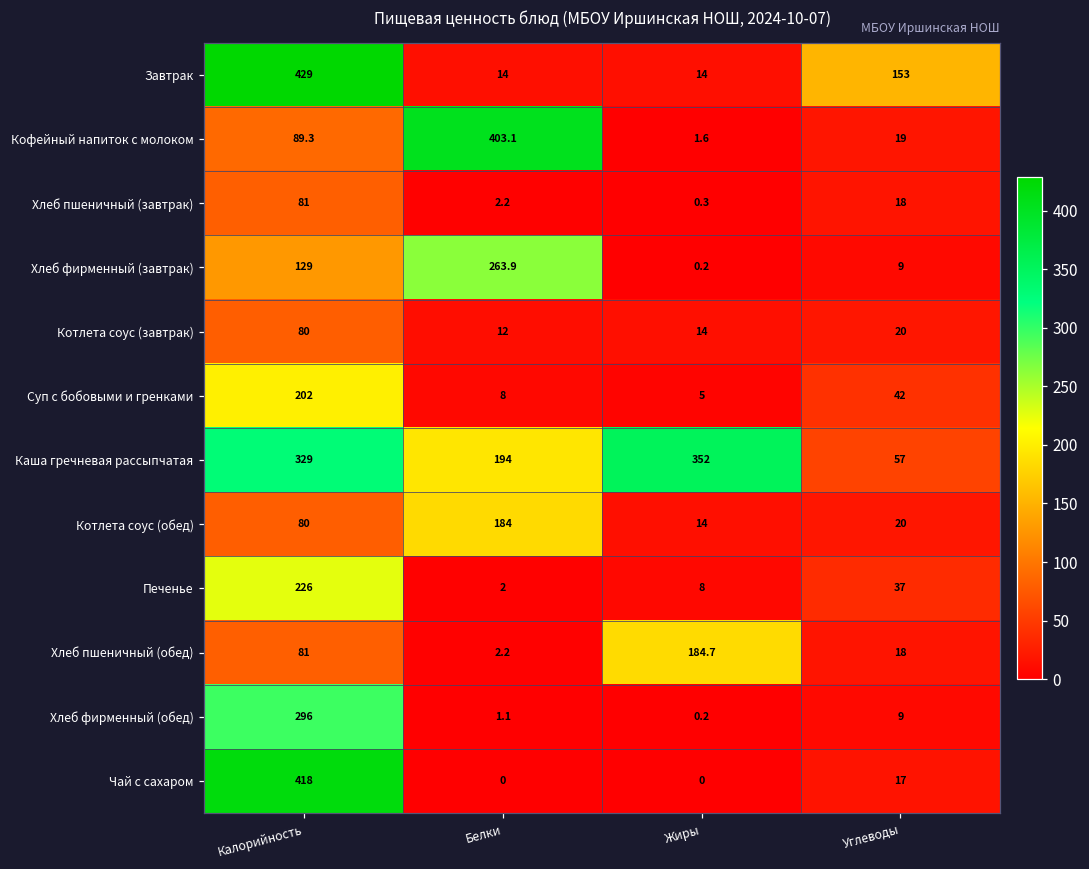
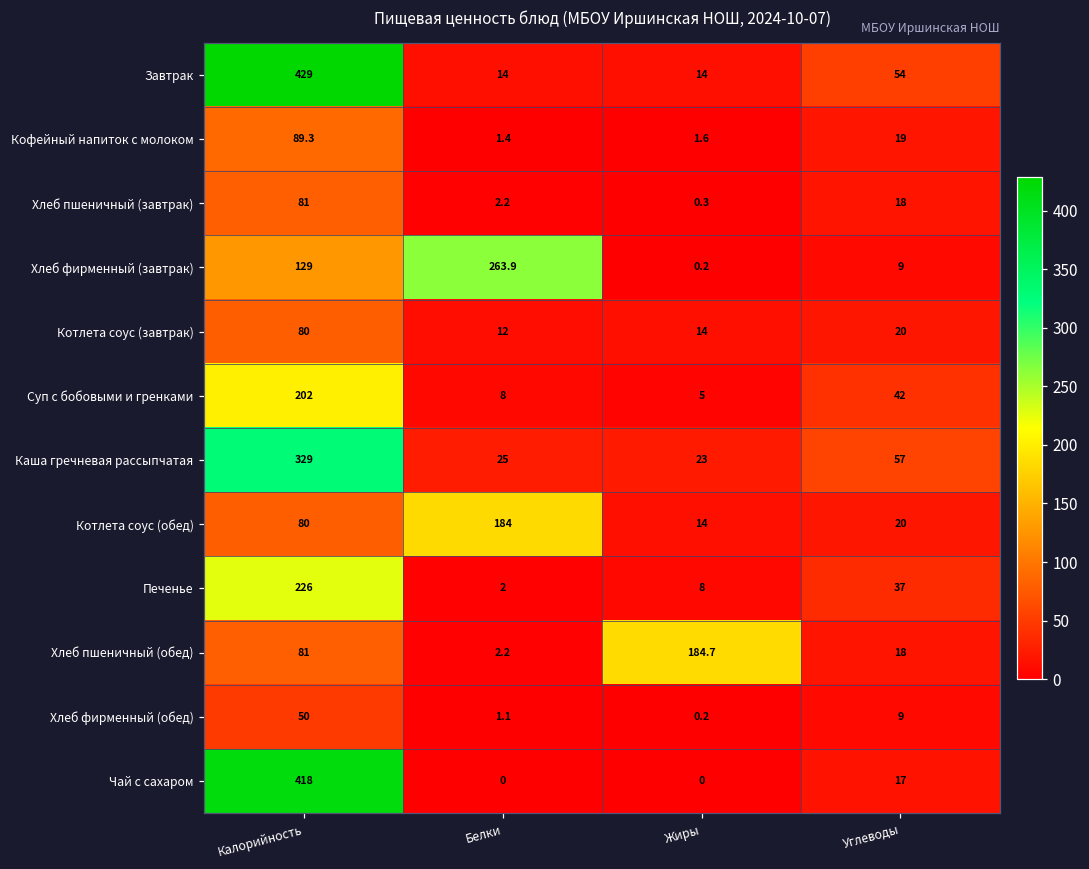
  {
    "Завтрак": {
      "Калорийность": 429,
      "Белки": 14,
      "Жиры": 14,
-     "Углеводы": 153
+     "Углеводы": 54
    },
    "Кофейный напиток с молоком": {
      "Калорийность": 89.3,
-     "Белки": 403.1,
+     "Белки": 1.4,
      "Жиры": 1.6,
      "Углеводы": 19
    },
    "Хлеб пшеничный (завтрак)": {
      "Калорийность": 81,
      "Белки": 2.2,
      "Жиры": 0.3,
      "Углеводы": 18
    },
    "Хлеб фирменный (завтрак)": {
      "Калорийность": 129,
      "Белки": 263.9,
      "Жиры": 0.2,
      "Углеводы": 9
    },
    "Котлета соус (завтрак)": {
      "Калорийность": 80,
      "Белки": 12,
      "Жиры": 14,
      "Углеводы": 20
    },
    "Суп с бобовыми и гренками": {
      "Калорийность": 202,
      "Белки": 8,
      "Жиры": 5,
      "Углеводы": 42
    },
    "Каша гречневая рассыпчатая": {
      "Калорийность": 329,
-     "Белки": 194,
-     "Жиры": 352,
+     "Белки": 25,
+     "Жиры": 23,
      "Углеводы": 57
    },
    "Котлета соус (обед)": {
      "Калорийность": 80,
      "Белки": 184,
      "Жиры": 14,
      "Углеводы": 20
    },
    "Печенье": {
      "Калорийность": 226,
      "Белки": 2,
      "Жиры": 8,
      "Углеводы": 37
    },
    "Хлеб пшеничный (обед)": {
      "Калорийность": 81,
      "Белки": 2.2,
      "Жиры": 184.7,
      "Углеводы": 18
    },
    "Хлеб фирменный (обед)": {
-     "Калорийность": 296,
+     "Калорийность": 50,
      "Белки": 1.1,
      "Жиры": 0.2,
      "Углеводы": 9
    },
    "Чай с сахаром": {
      "Калорийность": 418,
      "Белки": 0,
      "Жиры": 0,
      "Углеводы": 17
    }
  }
